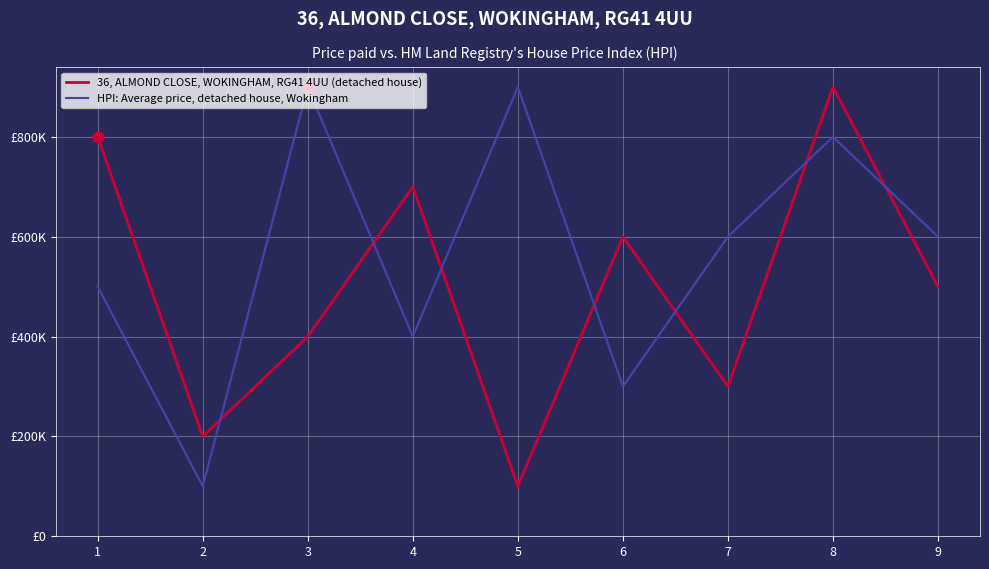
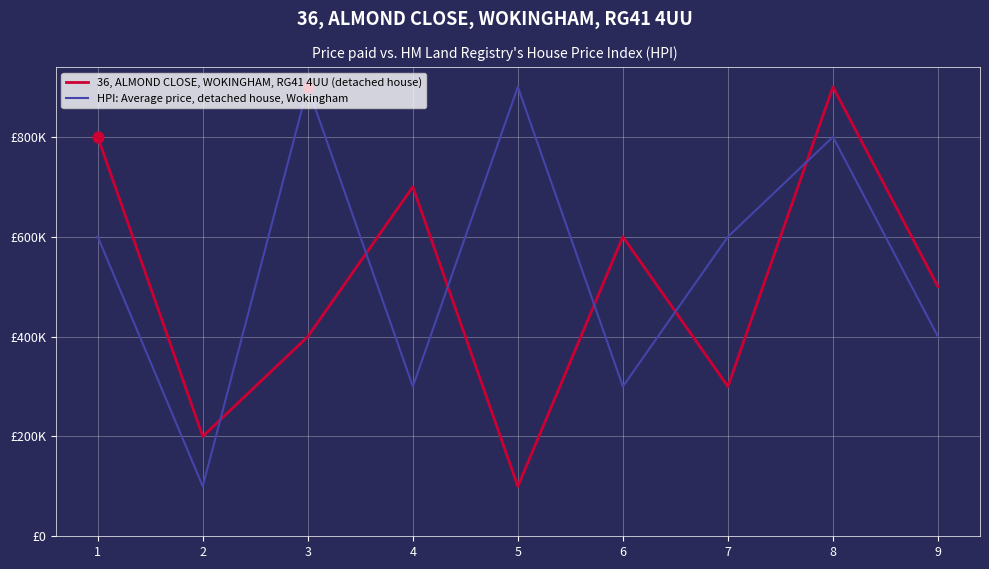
  {
    "HPI: Average price, detached house, Wokingham": {
-     "1": "£500000",
+     "1": "£600000",
      "2": "£100000",
-     "4": "£400000",
+     "4": "£300000",
      "5": "£900000",
      "6": "£300000",
      "7": "£600000",
      "8": "£800000",
-     "9": "£600000"
+     "9": "£400000"
    }
  }
